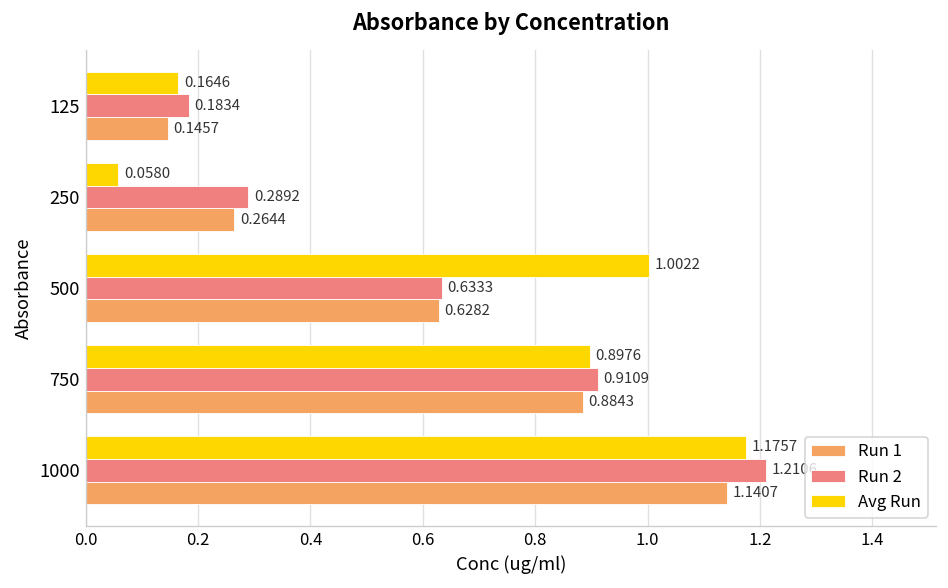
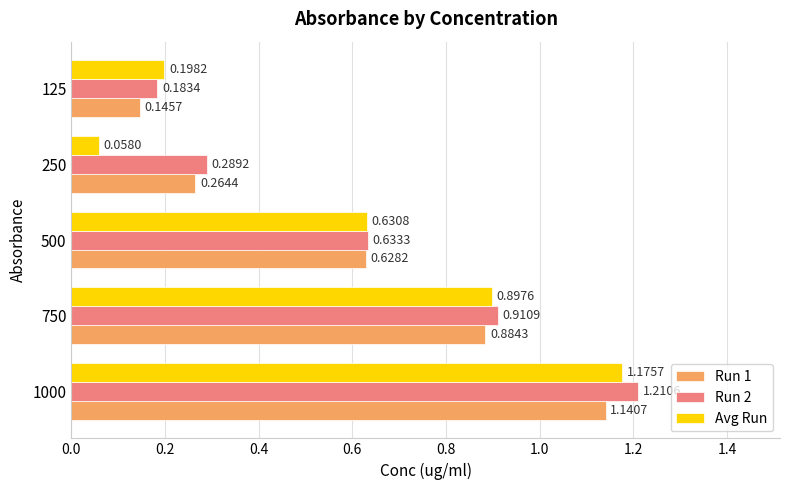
  {
    "Avg Run": {
-     "125": 0.1646,
+     "125": 0.1982,
      "250": 0.0580,
-     "500": 1.0022,
+     "500": 0.6308,
      "750": 0.8976,
      "1000": 1.1757
    }
  }
